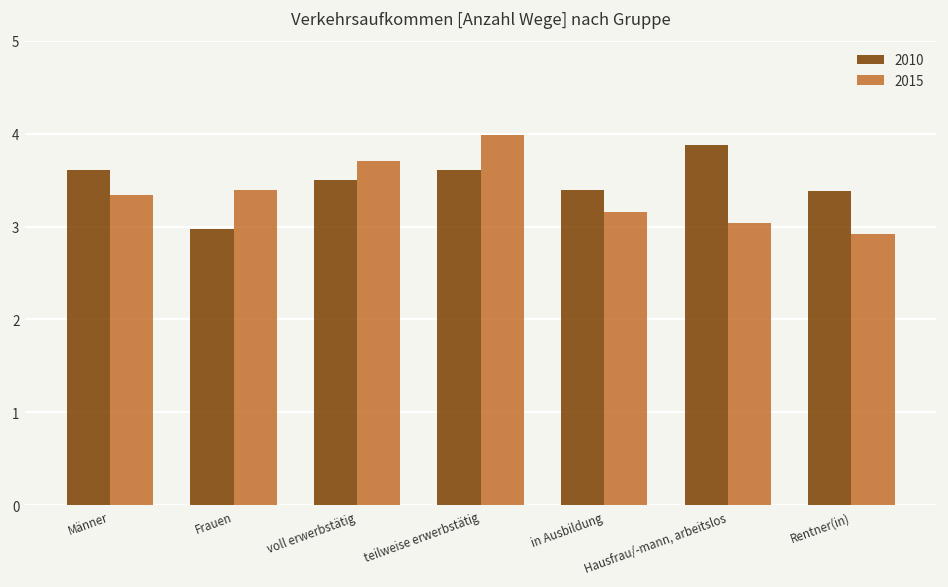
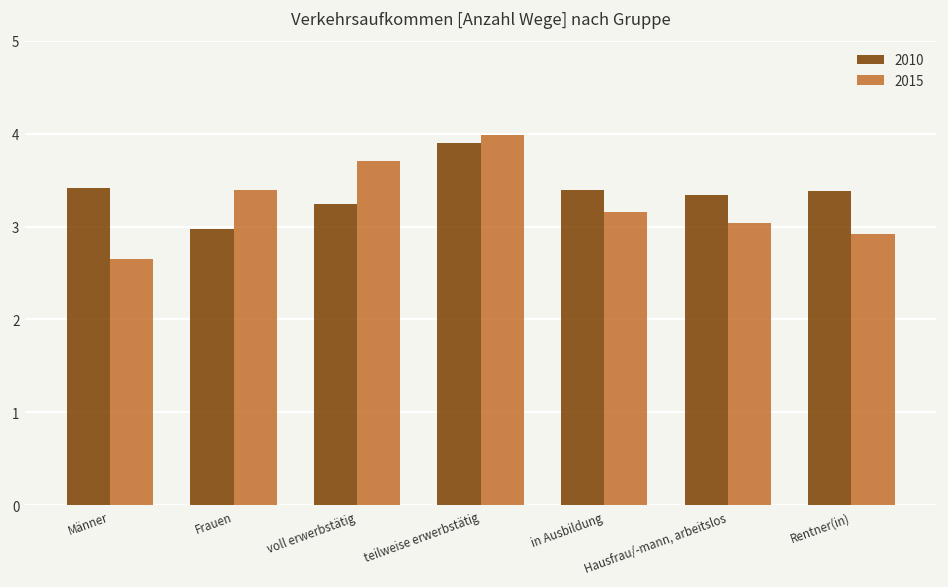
  {
    "2010": {
-     "Männer": 3.6,
+     "Männer": 3.4,
      "Frauen": 3.0,
-     "voll erwerbstätig": 3.5,
-     "teilweise erwerbstätig": 3.6,
+     "voll erwerbstätig": 3.2,
+     "teilweise erwerbstätig": 3.9,
      "in Ausbildung": 3.4,
-     "Hausfrau/-mann, arbeitslos": 3.9,
+     "Hausfrau/-mann, arbeitslos": 3.3,
      "Rentner(in)": 3.4
    },
    "2015": {
-     "Männer": 3.3,
+     "Männer": 2.7,
      "Frauen": 3.4,
      "voll erwerbstätig": 3.7,
      "teilweise erwerbstätig": 4.0,
      "in Ausbildung": 3.2,
      "Hausfrau/-mann, arbeitslos": 3.0,
      "Rentner(in)": 2.9
    }
  }
